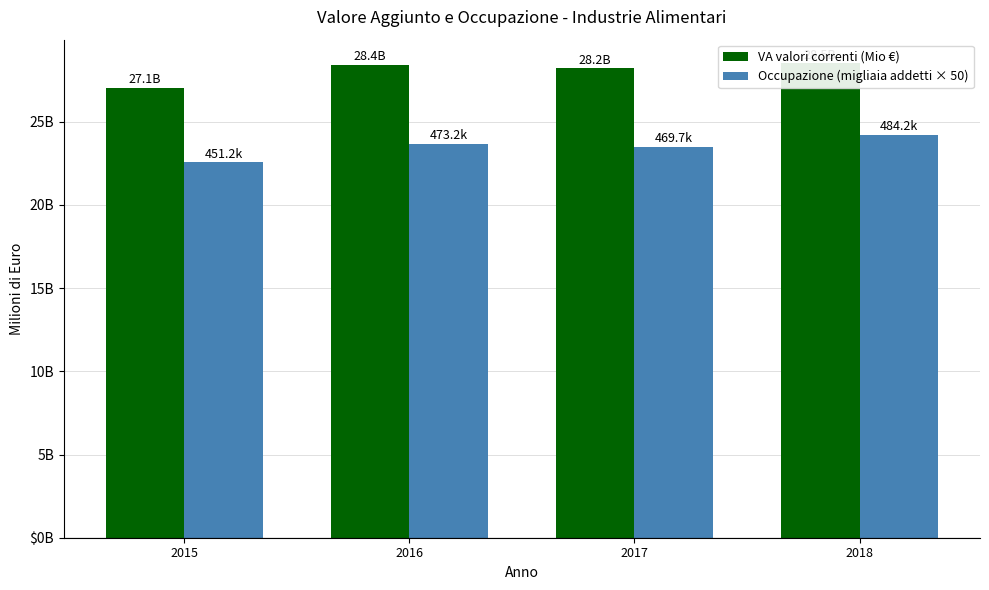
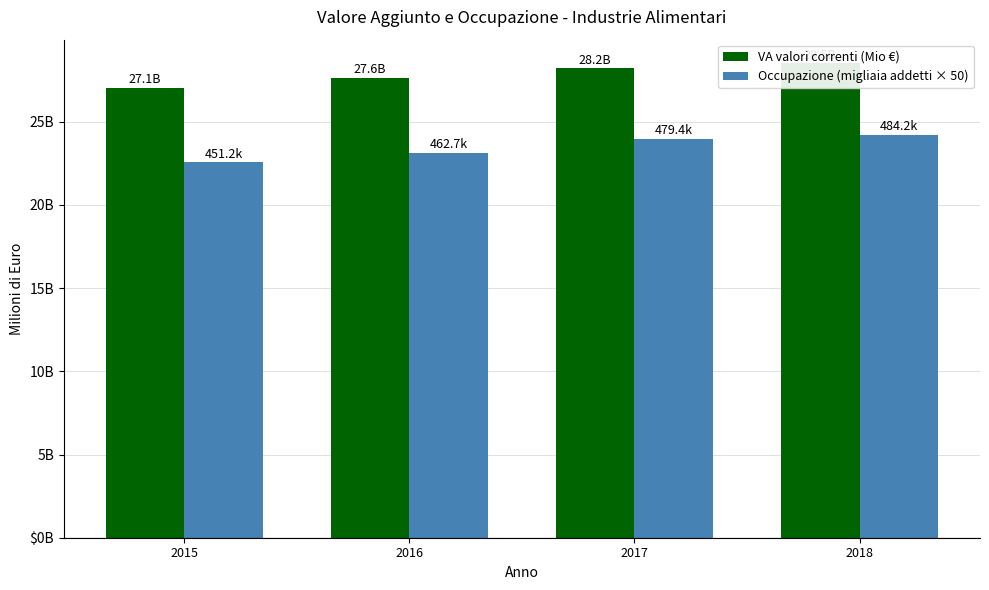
  {
    "VA valori correnti (Mio €)": {
      "2015": "27.1B",
-     "2016": "28.4B",
+     "2016": "27.6B",
      "2017": "28.2B"
    },
    "Occupazione (migliaia addetti × 50)": {
-     "2016": "473.2k",
-     "2017": "469.7k"
+     "2016": "462.7k",
+     "2017": "479.4k"
    }
  }
